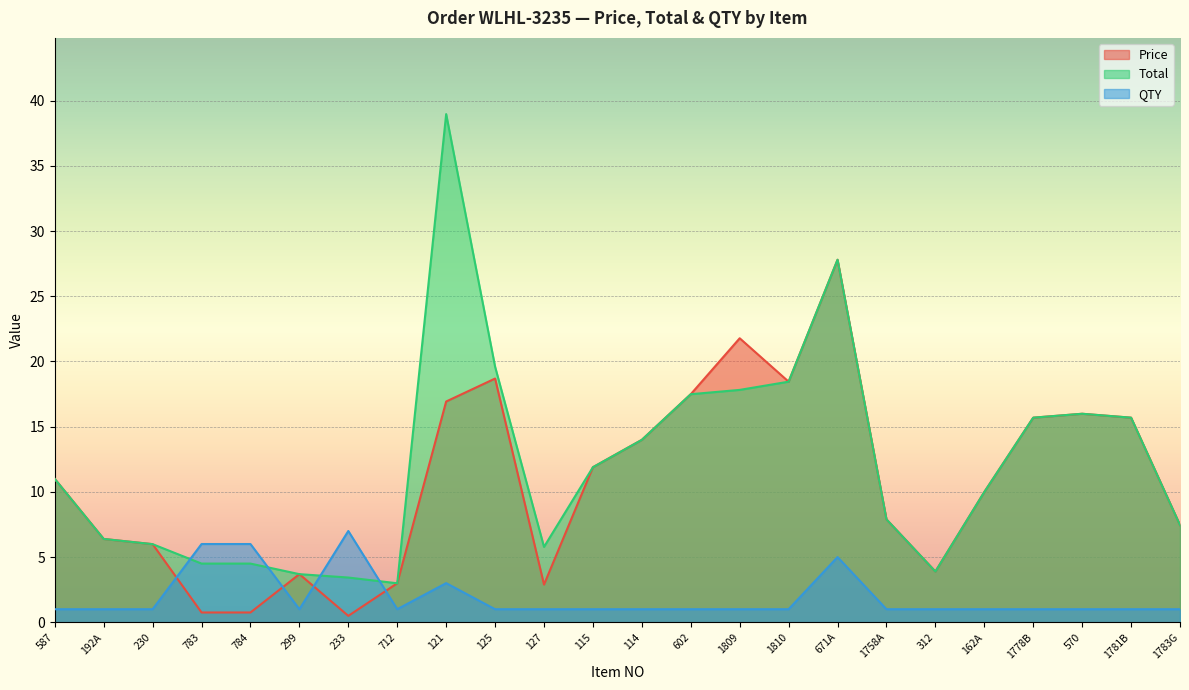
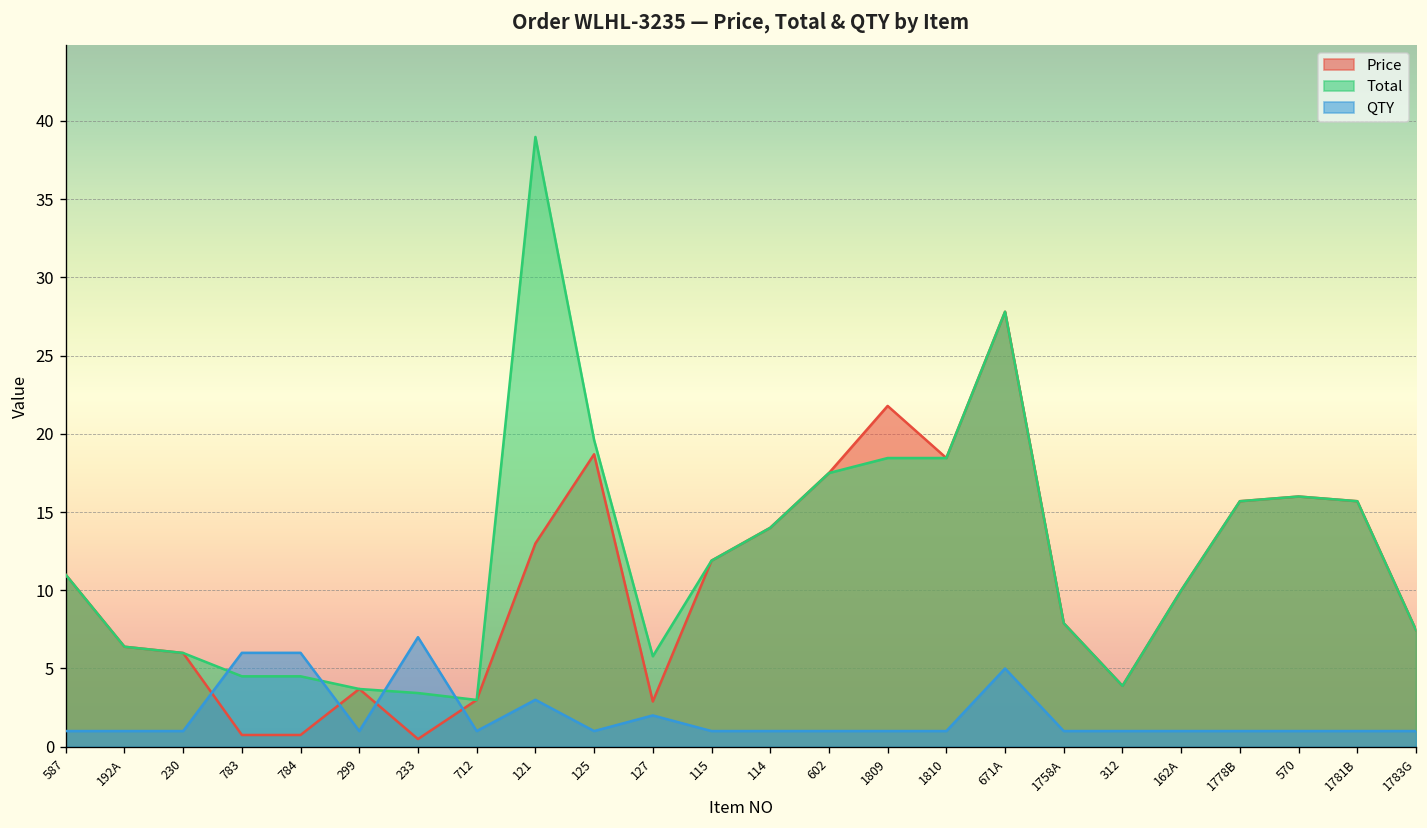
  {
    "Price": {
      "783": 0.8,
      "784": 0.8,
      "233": 0.5,
-     "121": 16.9,
+     "121": 13.0,
      "125": 18.7,
      "127": 2.9,
      "1809": 21.8
    },
    "Total": {
      "783": 4.5,
      "784": 4.5,
      "233": 3.4,
      "121": 39.0,
      "125": 19.6,
      "127": 5.8,
-     "1809": 17.8
+     "1809": 18.5
    },
    "QTY": {
      "587": 1,
      "192A": 1,
      "230": 1,
      "783": 6,
      "784": 6,
      "299": 1,
      "233": 7,
      "712": 1,
      "121": 3,
      "125": 1,
-     "127": 1,
+     "127": 2,
      "115": 1,
      "114": 1,
      "602": 1,
      "1809": 1,
      "1810": 1,
      "671A": 5,
      "1758A": 1,
      "312": 1,
      "162A": 1,
      "1778B": 1,
      "570": 1,
      "1781B": 1,
      "1783G": 1
    }
  }
